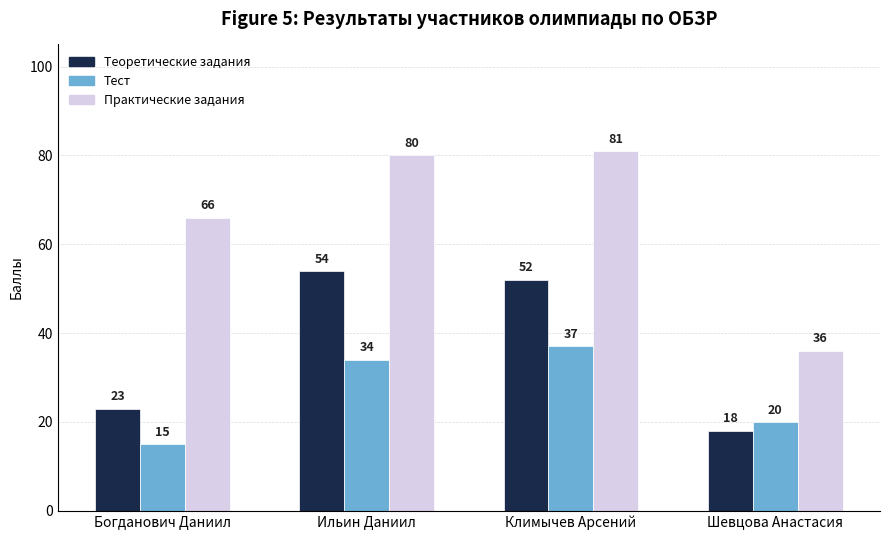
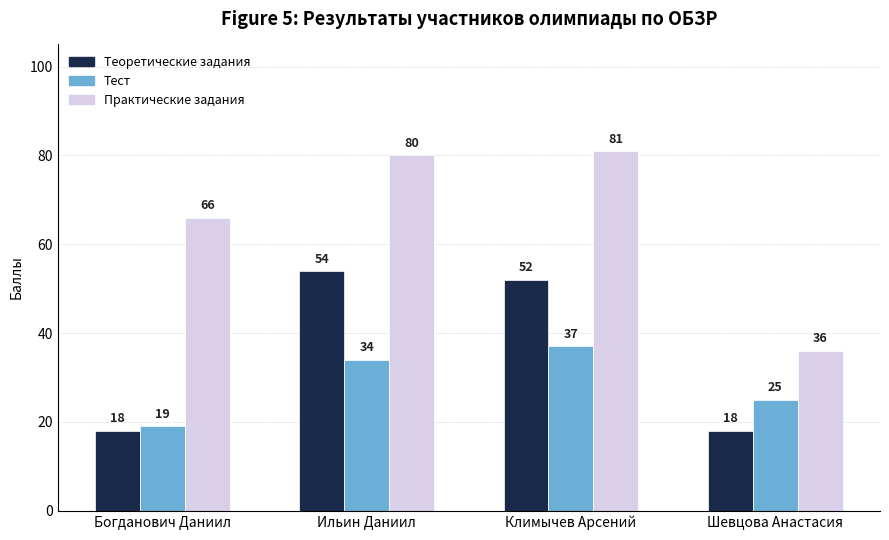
  {
    "Теоретические задания": {
-     "Богданович Даниил": 23,
+     "Богданович Даниил": 18,
      "Ильин Даниил": 54,
      "Климычев Арсений": 52,
      "Шевцова Анастасия": 18
    },
    "Тест": {
-     "Богданович Даниил": 15,
+     "Богданович Даниил": 19,
      "Ильин Даниил": 34,
      "Климычев Арсений": 37,
-     "Шевцова Анастасия": 20
+     "Шевцова Анастасия": 25
    },
    "Практические задания": {
      "Богданович Даниил": 66,
      "Ильин Даниил": 80,
      "Климычев Арсений": 81,
      "Шевцова Анастасия": 36
    }
  }
